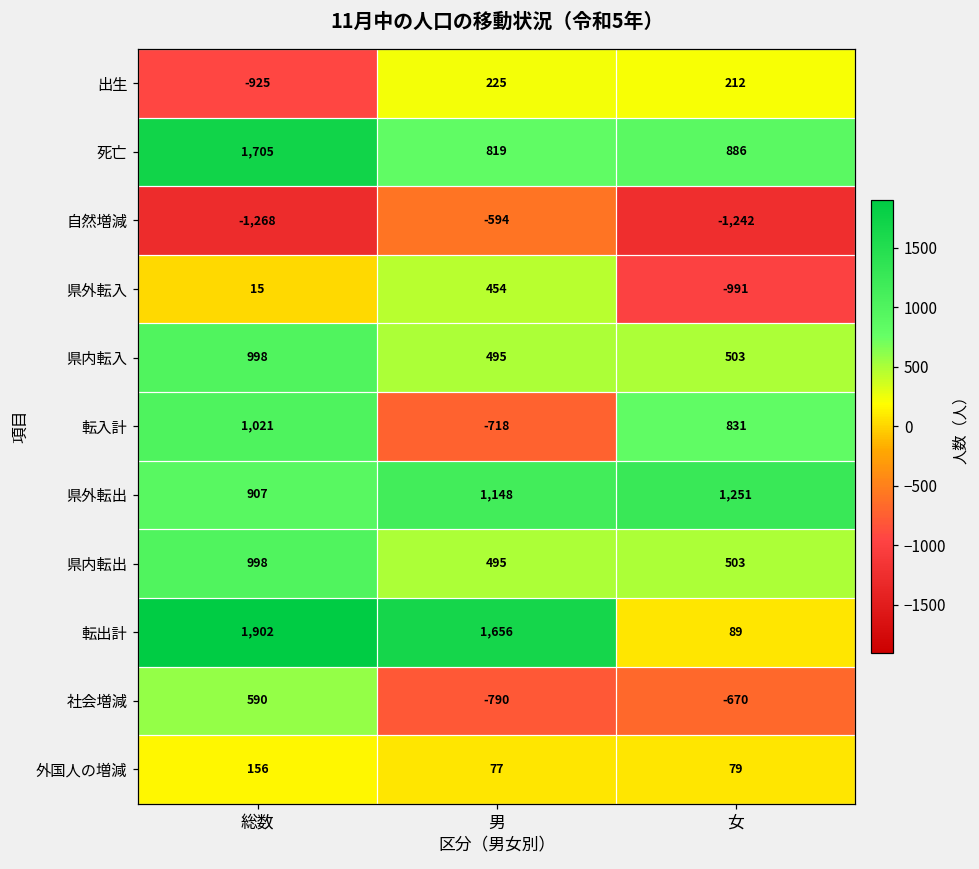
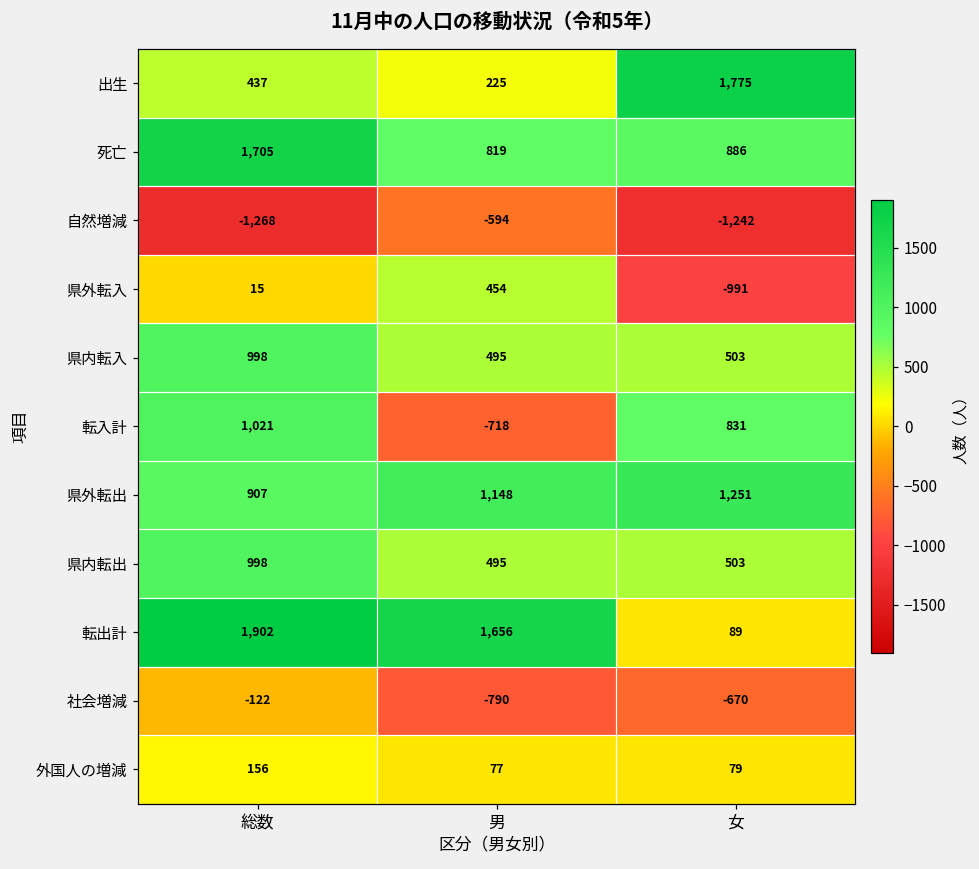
  {
    "出生": {
-     "総数": "-925",
+     "総数": "437",
      "男": "225",
-     "女": "212"
+     "女": "1,775"
    },
    "死亡": {
      "総数": "1,705",
      "男": "819",
      "女": "886"
    },
    "自然増減": {
      "総数": "-1,268",
      "男": "-594",
      "女": "-1,242"
    },
    "県外転入": {
      "総数": "15",
      "男": "454",
      "女": "-991"
    },
    "県内転入": {
      "総数": "998",
      "男": "495",
      "女": "503"
    },
    "転入計": {
      "総数": "1,021",
      "男": "-718",
      "女": "831"
    },
    "県外転出": {
      "総数": "907",
      "男": "1,148",
      "女": "1,251"
    },
    "県内転出": {
      "総数": "998",
      "男": "495",
      "女": "503"
    },
    "転出計": {
      "総数": "1,902",
      "男": "1,656",
      "女": "89"
    },
    "社会増減": {
-     "総数": "590",
+     "総数": "-122",
      "男": "-790",
      "女": "-670"
    },
    "外国人の増減": {
      "総数": "156",
      "男": "77",
      "女": "79"
    }
  }
